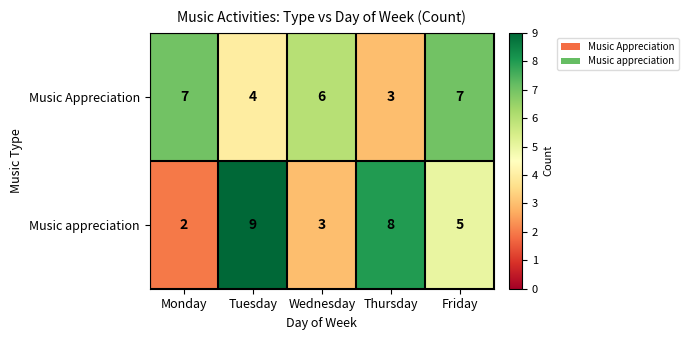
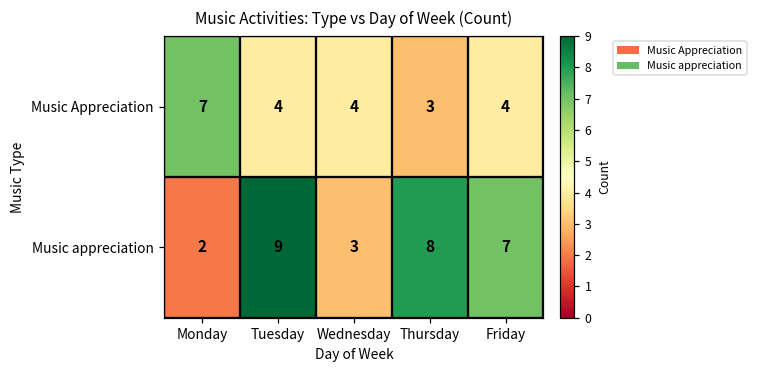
  {
    "Music Appreciation": {
      "Monday": 7,
      "Tuesday": 4,
-     "Wednesday": 6,
+     "Wednesday": 4,
      "Thursday": 3,
-     "Friday": 7
+     "Friday": 4
    },
    "Music appreciation": {
      "Monday": 2,
      "Tuesday": 9,
      "Wednesday": 3,
      "Thursday": 8,
-     "Friday": 5
+     "Friday": 7
    }
  }
